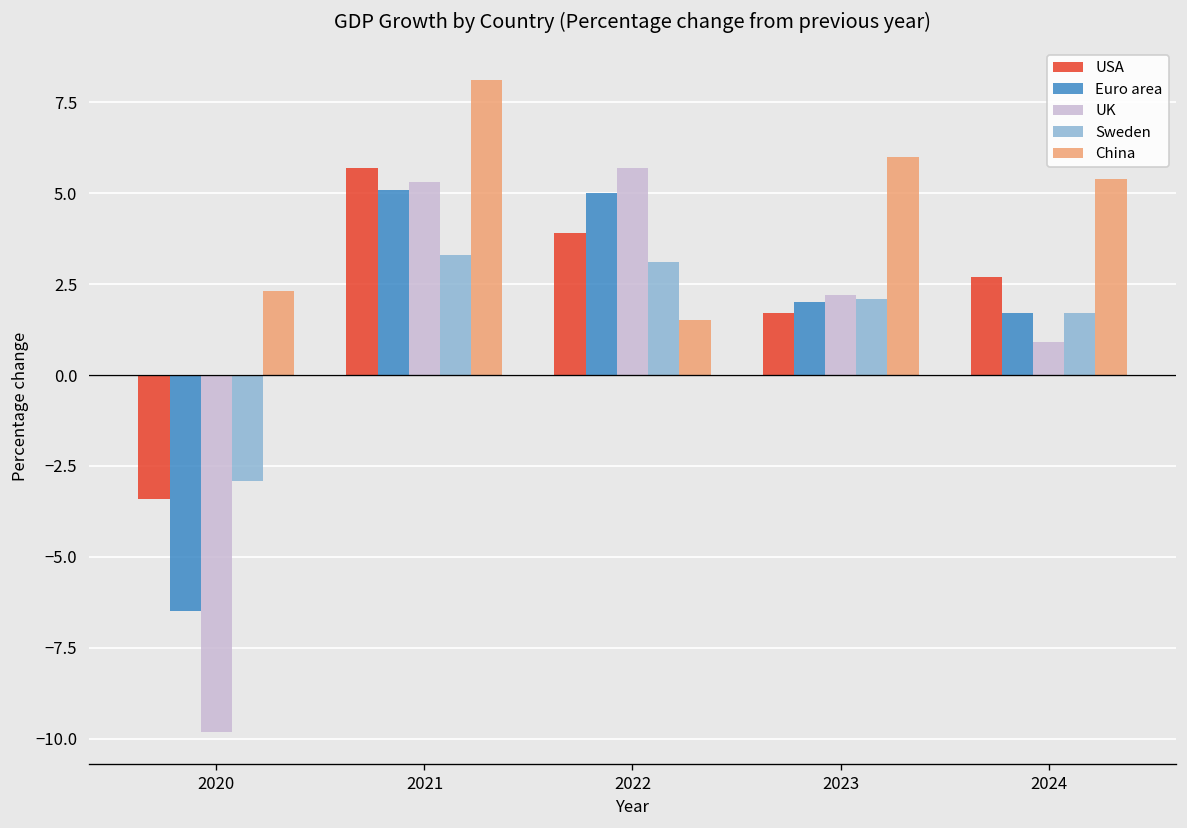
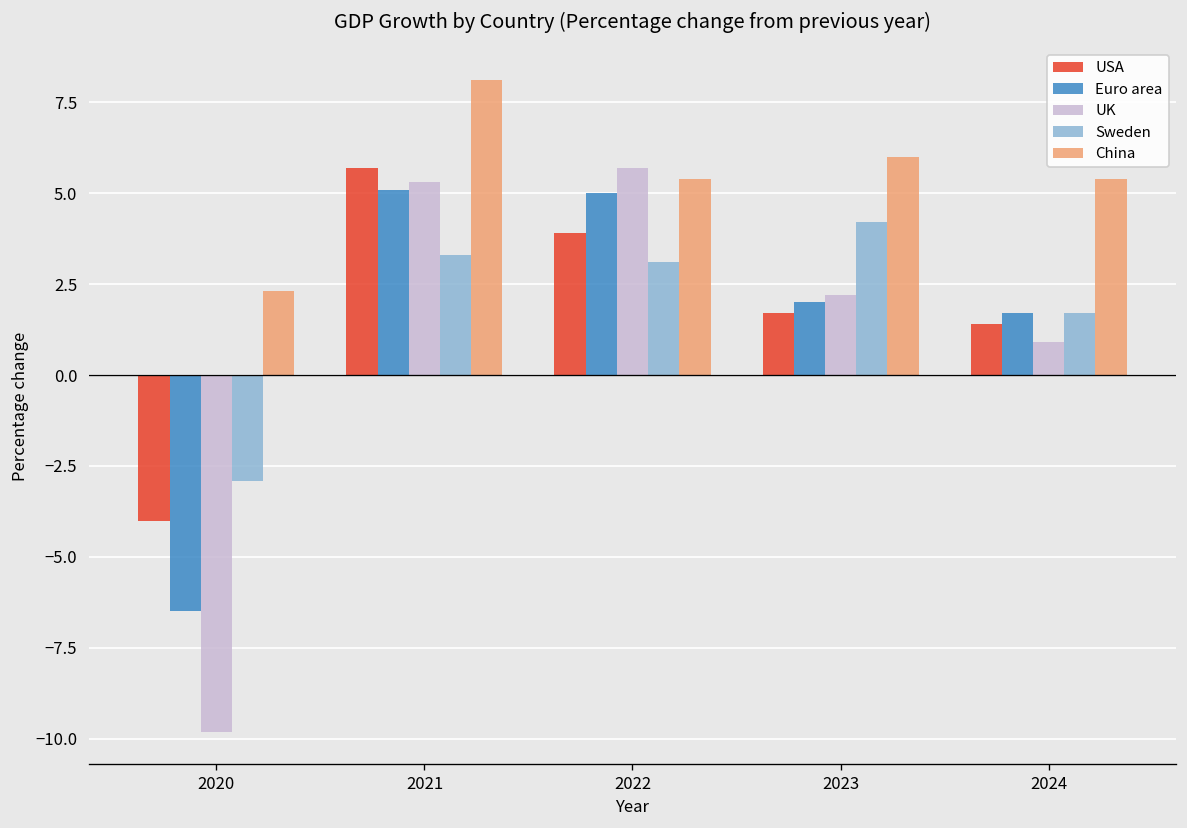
  {
    "USA": {
-     "2020": -3.4,
+     "2020": -4.0,
      "2021": 5.7,
      "2022": 3.9,
      "2023": 1.7,
-     "2024": 2.7
+     "2024": 1.4
    },
    "Euro area": {
      "2020": -6.5,
      "2021": 5.1,
      "2022": 5.0,
      "2023": 2.0,
      "2024": 1.7
    },
    "UK": {
      "2020": -9.8,
      "2021": 5.3,
      "2022": 5.7,
      "2023": 2.2,
      "2024": 0.9
    },
    "Sweden": {
      "2020": -2.9,
      "2021": 3.3,
      "2022": 3.1,
-     "2023": 2.1,
+     "2023": 4.2,
      "2024": 1.7
    },
    "China": {
      "2020": 2.3,
      "2021": 8.1,
-     "2022": 1.5,
+     "2022": 5.4,
      "2023": 6.0,
      "2024": 5.4
    }
  }
